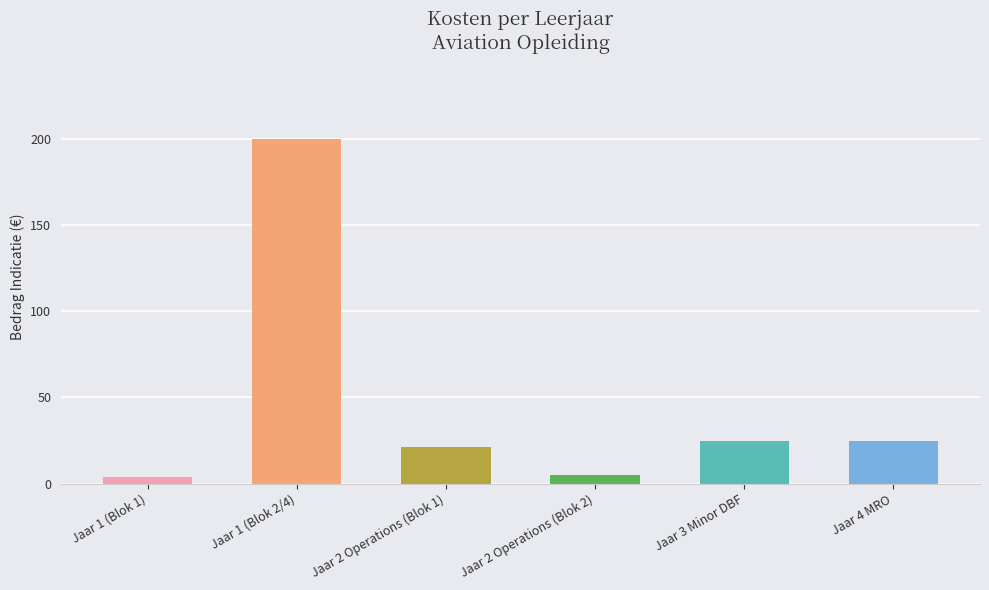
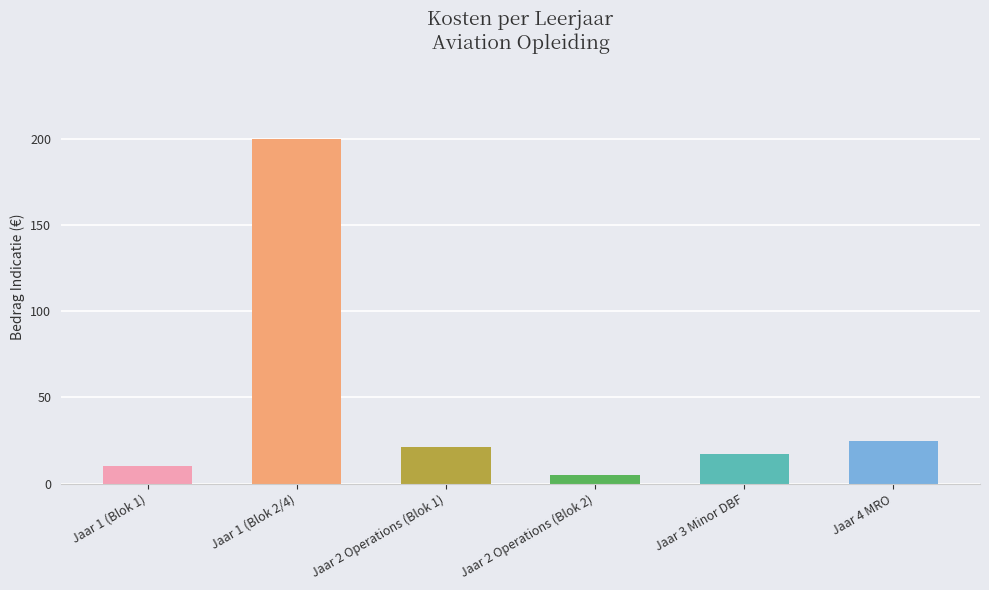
  {
-   "Jaar 1 (Blok 1)": 4,
+   "Jaar 1 (Blok 1)": 10,
    "Jaar 1 (Blok 2/4)": 200,
    "Jaar 2 Operations (Blok 1)": 21,
    "Jaar 2 Operations (Blok 2)": 5,
-   "Jaar 3 Minor DBF": 25,
+   "Jaar 3 Minor DBF": 17,
    "Jaar 4 MRO": 25
  }
